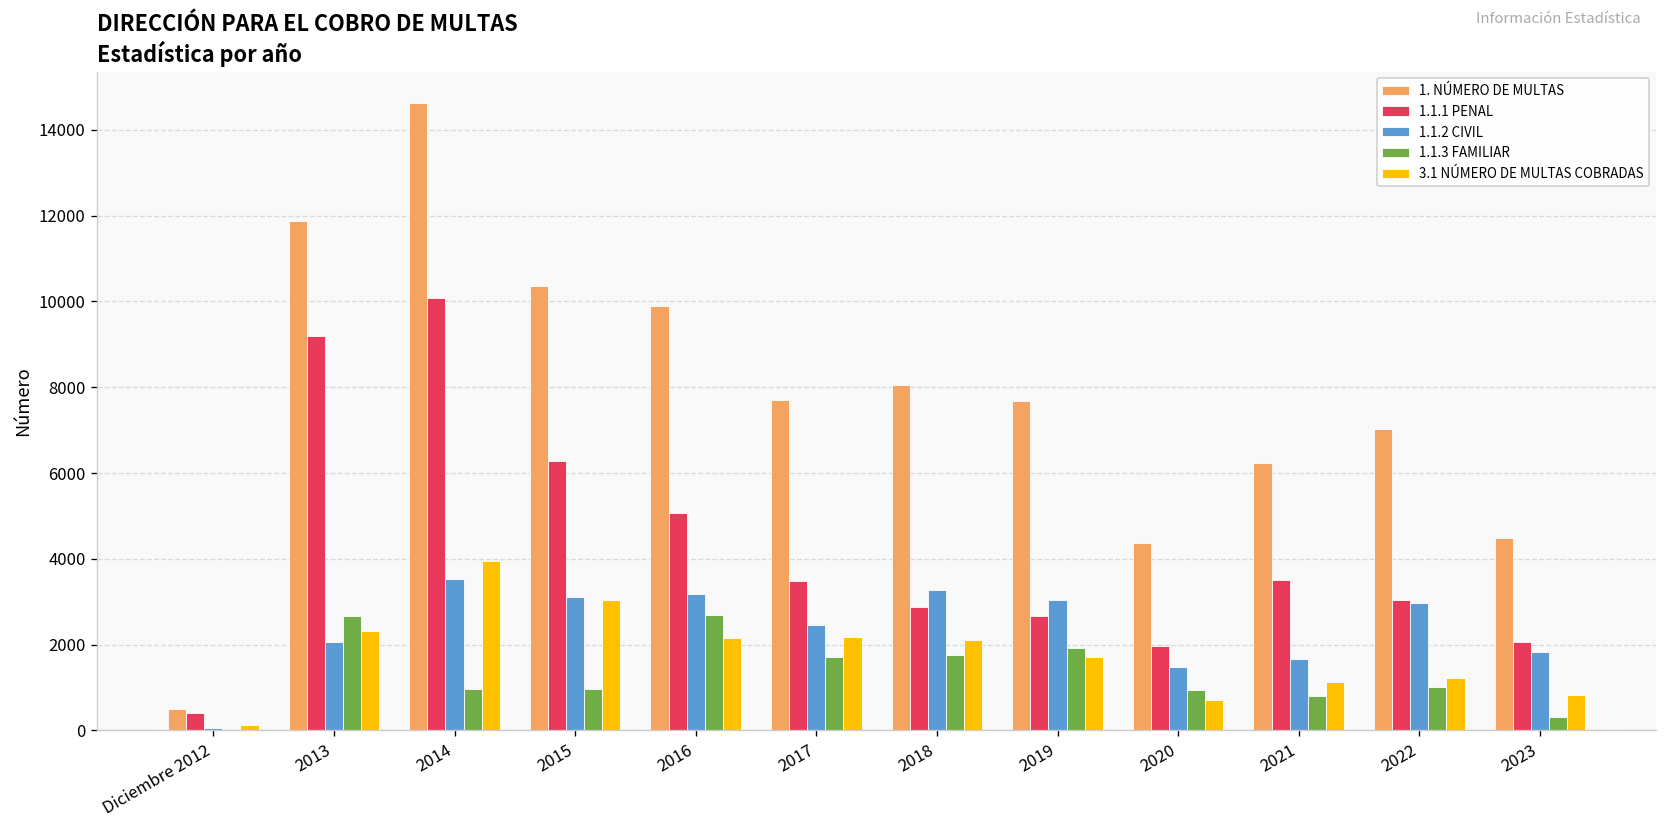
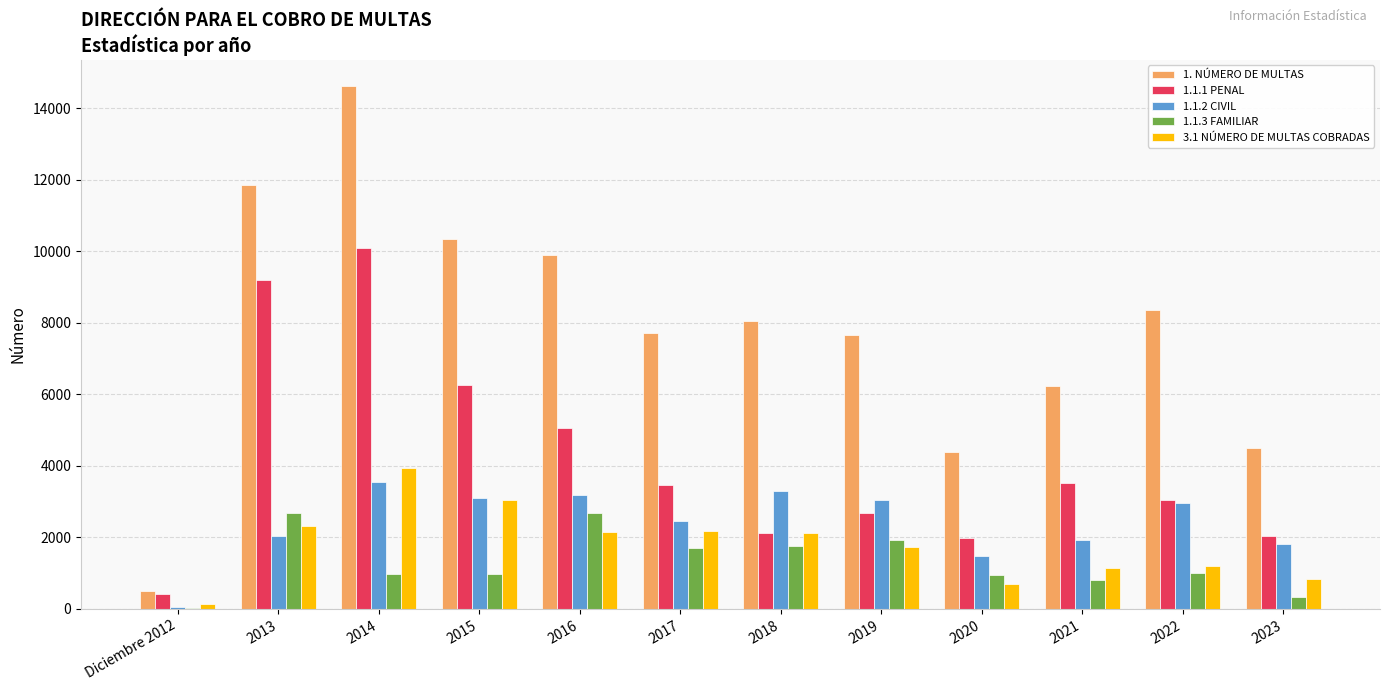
  {
    "1. NÚMERO DE MULTAS": {
      "Diciembre 2012": 500,
      "2013": 11900,
      "2014": 14600,
      "2015": 10400,
      "2016": 9900,
      "2017": 7700,
      "2018": 8100,
      "2019": 7700,
      "2020": 4400,
      "2021": 6200,
-     "2022": 7000,
+     "2022": 8300,
      "2023": 4500
    },
    "1.1.1 PENAL": {
      "Diciembre 2012": 400,
      "2013": 9200,
      "2014": 10100,
      "2015": 6300,
      "2016": 5100,
      "2017": 3500,
-     "2018": 2900,
+     "2018": 2100,
      "2019": 2700,
      "2020": 2000,
      "2021": 3500,
      "2022": 3100,
      "2023": 2100
    },
    "1.1.2 CIVIL": {
      "2013": 2100,
      "2014": 3500,
      "2015": 3100,
      "2016": 3200,
      "2017": 2400,
      "2018": 3300,
      "2019": 3000,
      "2020": 1500,
-     "2021": 1700,
+     "2021": 1900,
      "2022": 3000,
      "2023": 1800
    },
    "1.1.3 FAMILIAR": {
      "2013": 2700,
      "2014": 1000,
      "2015": 1000,
      "2016": 2700,
      "2017": 1700,
      "2018": 1700,
      "2019": 1900,
      "2020": 900,
      "2021": 800,
      "2022": 1000,
      "2023": 300
    },
    "3.1 NÚMERO DE MULTAS COBRADAS": {
      "Diciembre 2012": 100,
      "2013": 2300,
      "2014": 3900,
      "2015": 3000,
      "2016": 2100,
      "2017": 2200,
      "2018": 2100,
      "2019": 1700,
      "2020": 700,
      "2021": 1100,
      "2022": 1200,
      "2023": 800
    }
  }
